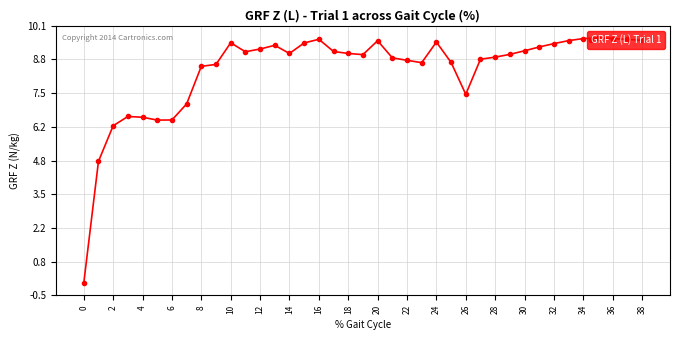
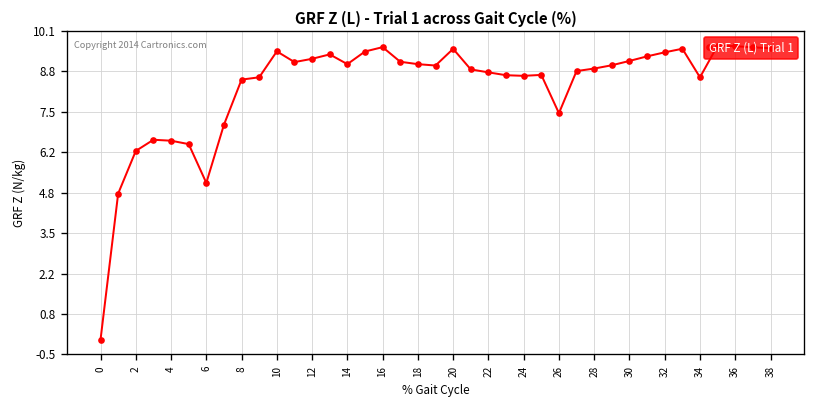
  {
    "0": 0.0,
    "2": 6.2,
    "4": 6.5,
-   "6": 6.4,
+   "6": 5.2,
    "8": 8.5,
    "10": 9.5,
    "12": 9.2,
    "14": 9.1,
    "16": 9.6,
    "18": 9.1,
    "20": 9.6,
    "22": 8.8,
-   "24": 9.5,
+   "24": 8.7,
    "26": 7.4,
    "28": 8.9,
    "30": 9.2,
    "32": 9.4,
-   "34": 9.6
+   "34": 8.6
  }
